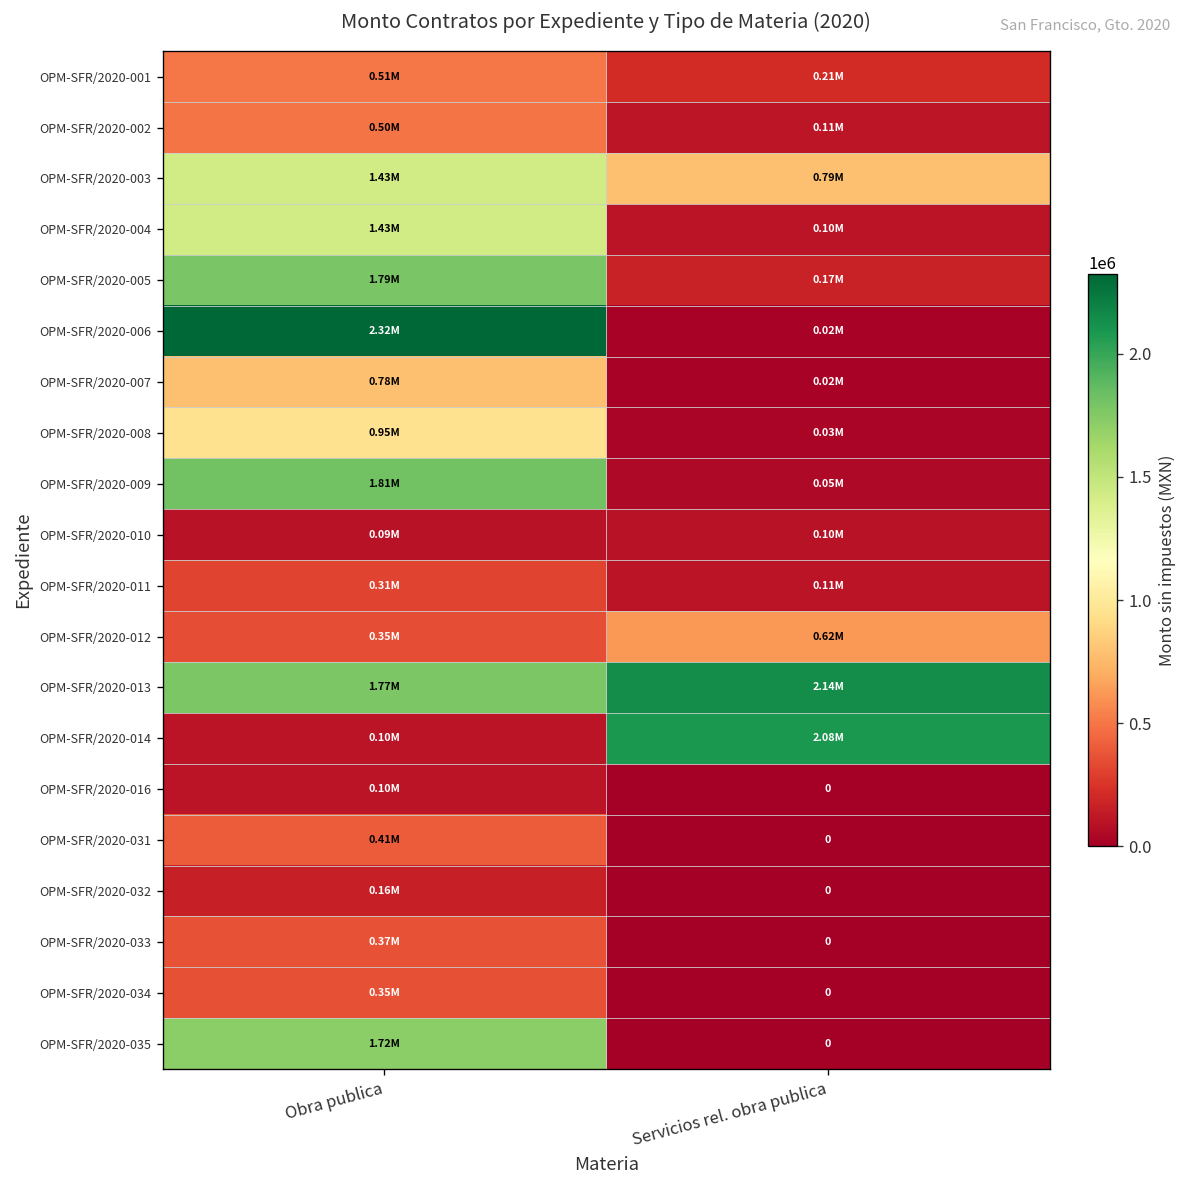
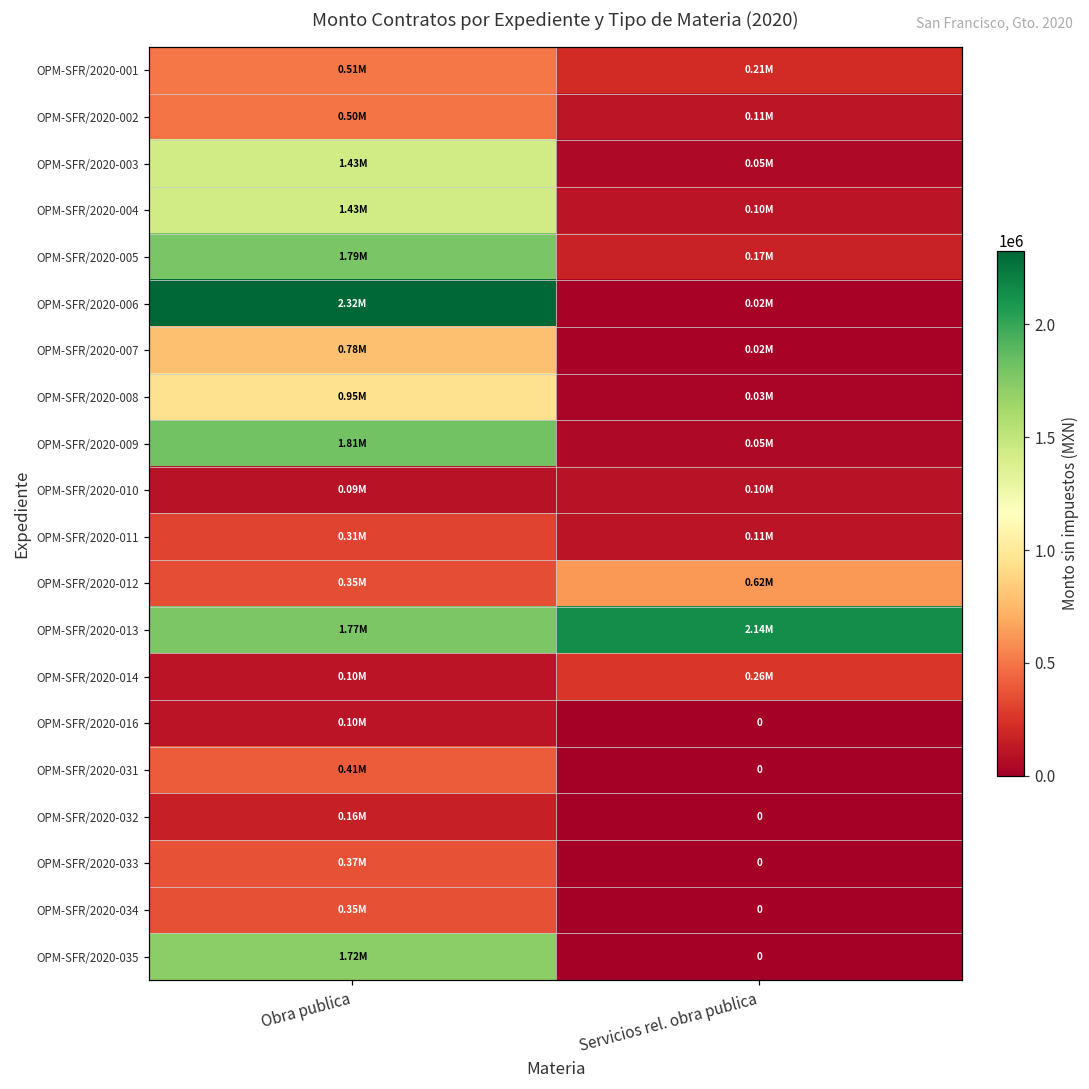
  {
    "OPM-SFR/2020-001": {
      "Obra publica": "0.51M",
      "Servicios rel. obra publica": "0.21M"
    },
    "OPM-SFR/2020-002": {
      "Obra publica": "0.50M",
      "Servicios rel. obra publica": "0.11M"
    },
    "OPM-SFR/2020-003": {
      "Obra publica": "1.43M",
-     "Servicios rel. obra publica": "0.79M"
+     "Servicios rel. obra publica": "0.05M"
    },
    "OPM-SFR/2020-004": {
      "Obra publica": "1.43M",
      "Servicios rel. obra publica": "0.10M"
    },
    "OPM-SFR/2020-005": {
      "Obra publica": "1.79M",
      "Servicios rel. obra publica": "0.17M"
    },
    "OPM-SFR/2020-006": {
      "Obra publica": "2.32M",
      "Servicios rel. obra publica": "0.02M"
    },
    "OPM-SFR/2020-007": {
      "Obra publica": "0.78M",
      "Servicios rel. obra publica": "0.02M"
    },
    "OPM-SFR/2020-008": {
      "Obra publica": "0.95M",
      "Servicios rel. obra publica": "0.03M"
    },
    "OPM-SFR/2020-009": {
      "Obra publica": "1.81M",
      "Servicios rel. obra publica": "0.05M"
    },
    "OPM-SFR/2020-010": {
      "Obra publica": "0.09M",
      "Servicios rel. obra publica": "0.10M"
    },
    "OPM-SFR/2020-011": {
      "Obra publica": "0.31M",
      "Servicios rel. obra publica": "0.11M"
    },
    "OPM-SFR/2020-012": {
      "Obra publica": "0.35M",
      "Servicios rel. obra publica": "0.62M"
    },
    "OPM-SFR/2020-013": {
      "Obra publica": "1.77M",
      "Servicios rel. obra publica": "2.14M"
    },
    "OPM-SFR/2020-014": {
      "Obra publica": "0.10M",
-     "Servicios rel. obra publica": "2.08M"
+     "Servicios rel. obra publica": "0.26M"
    },
    "OPM-SFR/2020-016": {
      "Obra publica": "0.10M",
      "Servicios rel. obra publica": "0"
    },
    "OPM-SFR/2020-031": {
      "Obra publica": "0.41M",
      "Servicios rel. obra publica": "0"
    },
    "OPM-SFR/2020-032": {
      "Obra publica": "0.16M",
      "Servicios rel. obra publica": "0"
    },
    "OPM-SFR/2020-033": {
      "Obra publica": "0.37M",
      "Servicios rel. obra publica": "0"
    },
    "OPM-SFR/2020-034": {
      "Obra publica": "0.35M",
      "Servicios rel. obra publica": "0"
    },
    "OPM-SFR/2020-035": {
      "Obra publica": "1.72M",
      "Servicios rel. obra publica": "0"
    }
  }
